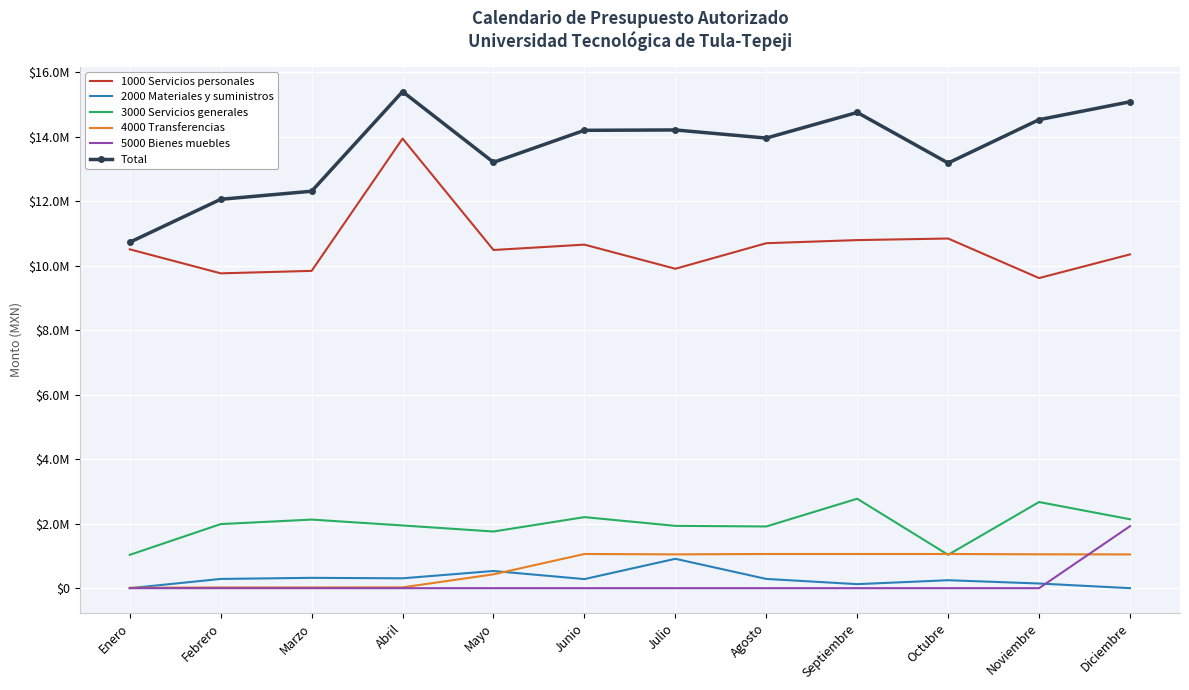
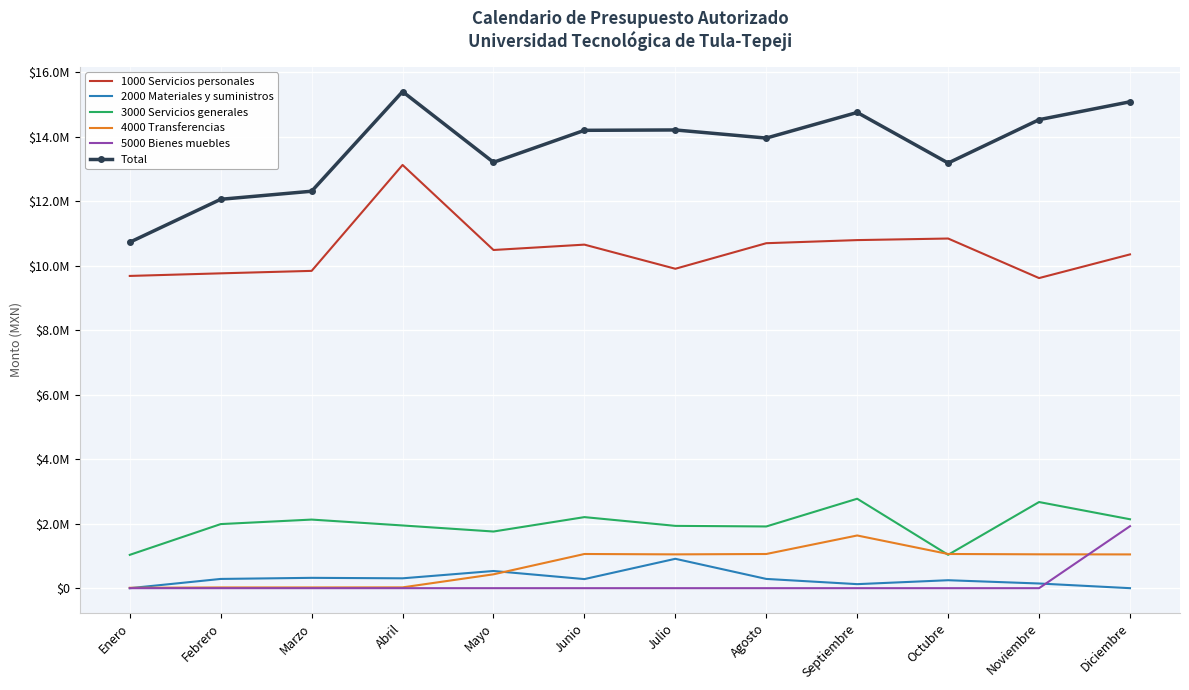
  {
    "1000 Servicios personales": {
-     "Enero": "$10500000",
+     "Enero": "$9700000",
      "Febrero": "$9800000",
      "Marzo": "$9800000",
-     "Abril": "$13900000",
+     "Abril": "$13100000",
      "Mayo": "$10500000",
      "Junio": "$10700000",
      "Julio": "$9900000",
      "Agosto": "$10700000",
      "Septiembre": "$10800000",
      "Octubre": "$10800000",
      "Noviembre": "$9600000",
      "Diciembre": "$10400000"
    },
    "2000 Materiales y suministros": {
      "Febrero": "$300000",
      "Marzo": "$300000",
      "Abril": "$300000",
      "Mayo": "$500000",
      "Junio": "$300000",
      "Julio": "$900000",
      "Agosto": "$300000",
      "Septiembre": "$100000",
      "Octubre": "$200000",
      "Noviembre": "$100000",
      "Diciembre": "$0"
    },
    "3000 Servicios generales": {
      "Enero": "$1000000",
      "Febrero": "$2000000",
      "Marzo": "$2100000",
      "Abril": "$1900000",
      "Mayo": "$1800000",
      "Junio": "$2200000",
      "Julio": "$1900000",
      "Agosto": "$1900000",
      "Septiembre": "$2800000",
      "Noviembre": "$2700000",
      "Diciembre": "$2100000"
    },
    "4000 Transferencias": {
      "Mayo": "$400000",
      "Junio": "$1100000",
      "Julio": "$1000000",
      "Agosto": "$1100000",
-     "Septiembre": "$1100000",
+     "Septiembre": "$1600000",
      "Noviembre": "$1000000",
      "Diciembre": "$1000000"
    },
    "5000 Bienes muebles": {
      "Mayo": "$0",
      "Junio": "$0",
      "Julio": "$0",
      "Agosto": "$0",
      "Septiembre": "$0",
      "Octubre": "$0",
      "Noviembre": "$0",
      "Diciembre": "$1900000"
    },
    "Total": {
      "Enero": "$10700000",
      "Febrero": "$12100000",
      "Marzo": "$12300000",
      "Abril": "$15400000",
      "Mayo": "$13200000",
      "Junio": "$14200000",
      "Julio": "$14200000",
      "Agosto": "$14000000",
      "Septiembre": "$14800000",
      "Octubre": "$13200000",
      "Noviembre": "$14500000",
      "Diciembre": "$15100000"
    }
  }
